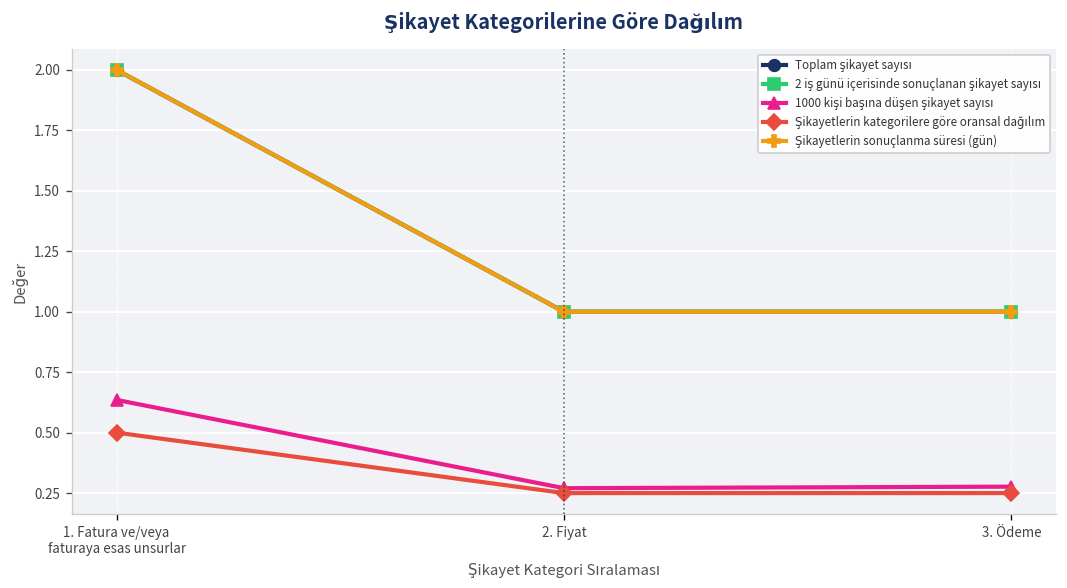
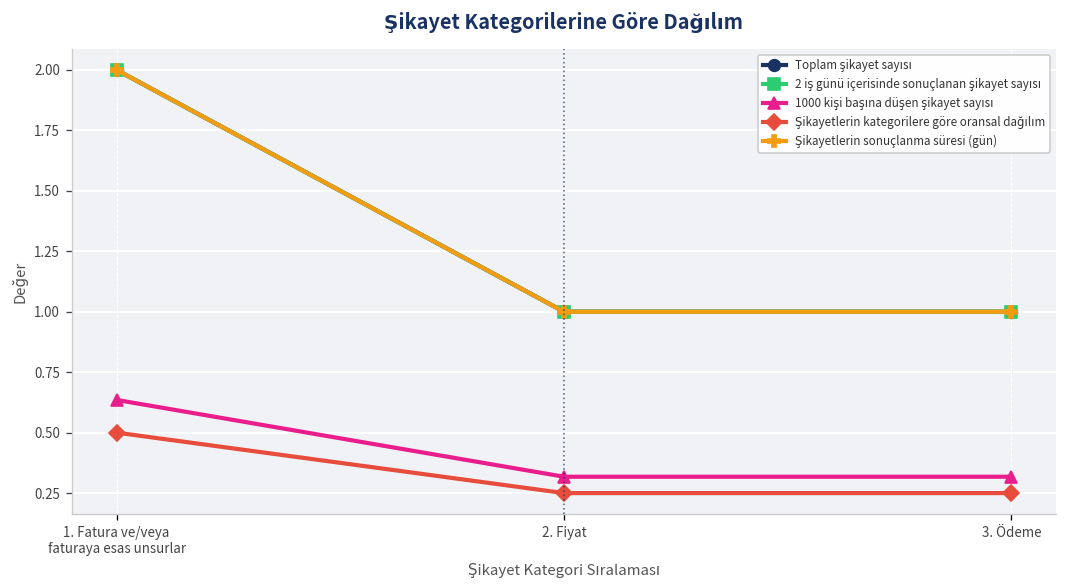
  {
    "Şikayetlerin sonuçlanma süresi (gün)": {
      "1. Fatura ve/veya faturaya esas unsurlar": 2.00,
      "2. Fiyat": 1.00,
      "3. Ödeme": 1.00
    },
    "1000 kişi başına düşen şikayet sayısı": {
      "1. Fatura ve/veya faturaya esas unsurlar": 0.64,
-     "2. Fiyat": 0.27,
-     "3. Ödeme": 0.28
+     "2. Fiyat": 0.32,
+     "3. Ödeme": 0.32
    },
    "Şikayetlerin kategorilere göre oransal dağılım": {
      "1. Fatura ve/veya faturaya esas unsurlar": 0.50,
      "2. Fiyat": 0.25,
      "3. Ödeme": 0.25
    }
  }
